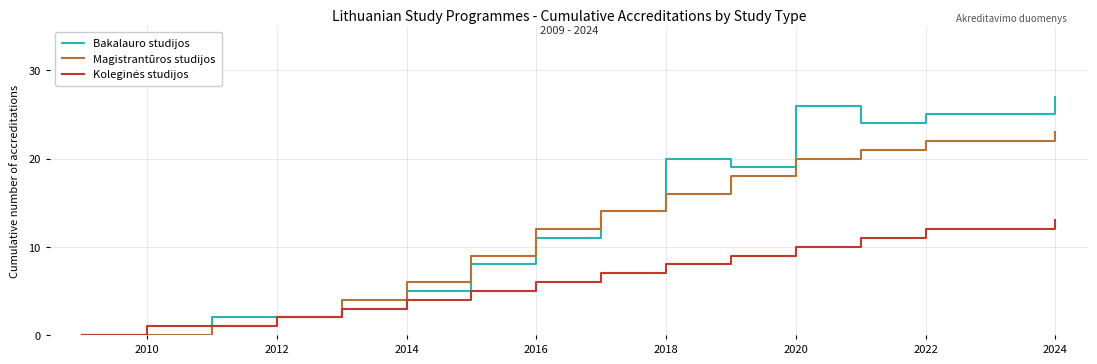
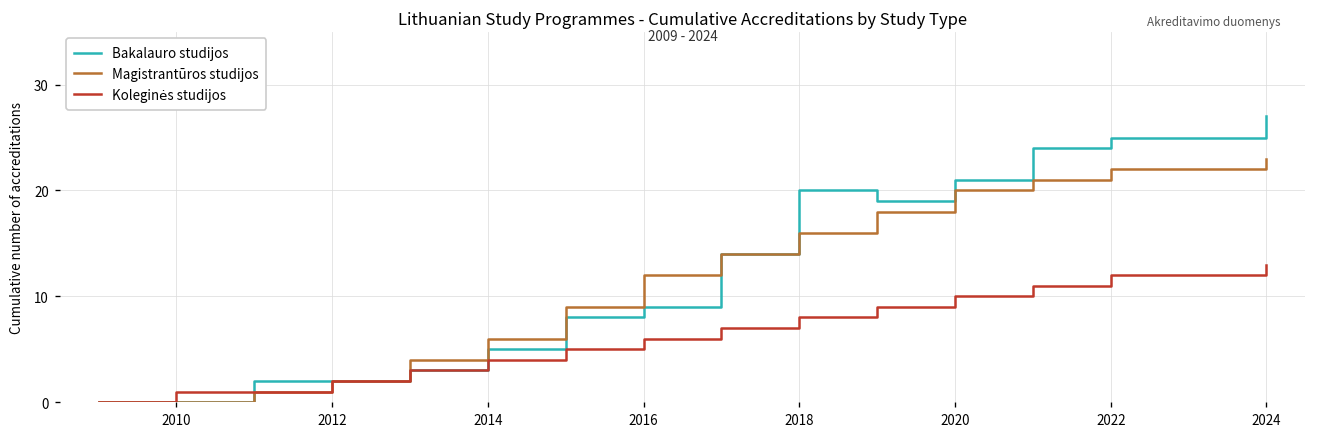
  {
    "Bakalauro studijos": {
      "2014": 5,
-     "2016": 11,
+     "2016": 9,
      "2018": 20,
-     "2020": 26,
+     "2020": 21,
      "2022": 25,
      "2024": 27
    }
  }
